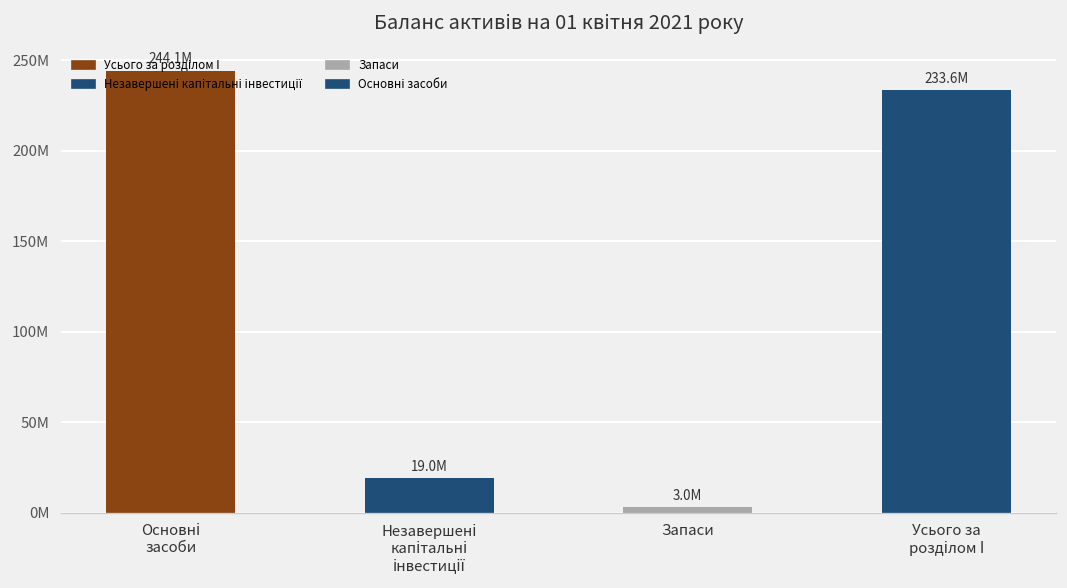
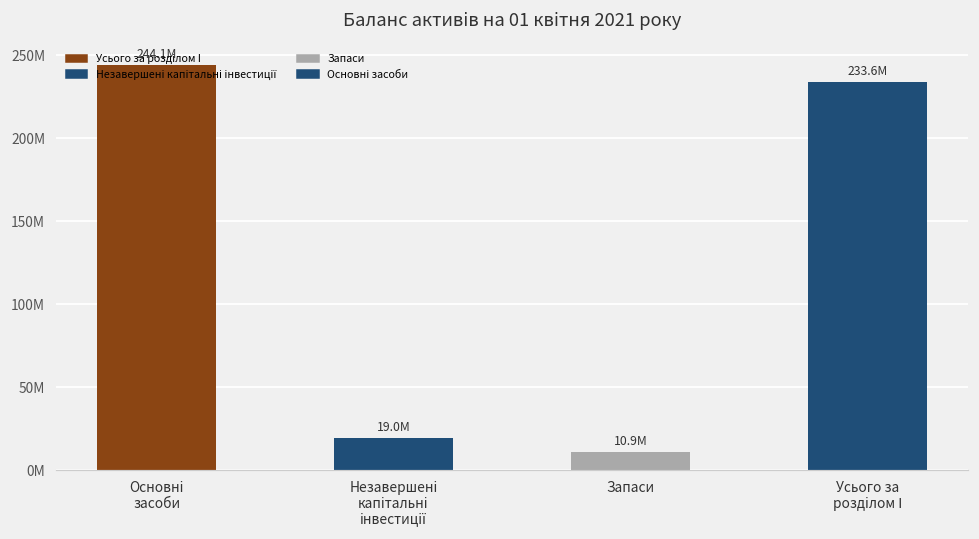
  {
    "Основні засоби": "244.1M",
    "Незавершені капітальні інвестиції": "19.0M",
-   "Запаси": "3.0M",
+   "Запаси": "10.9M",
    "Усього за розділом І": "233.6M"
  }
